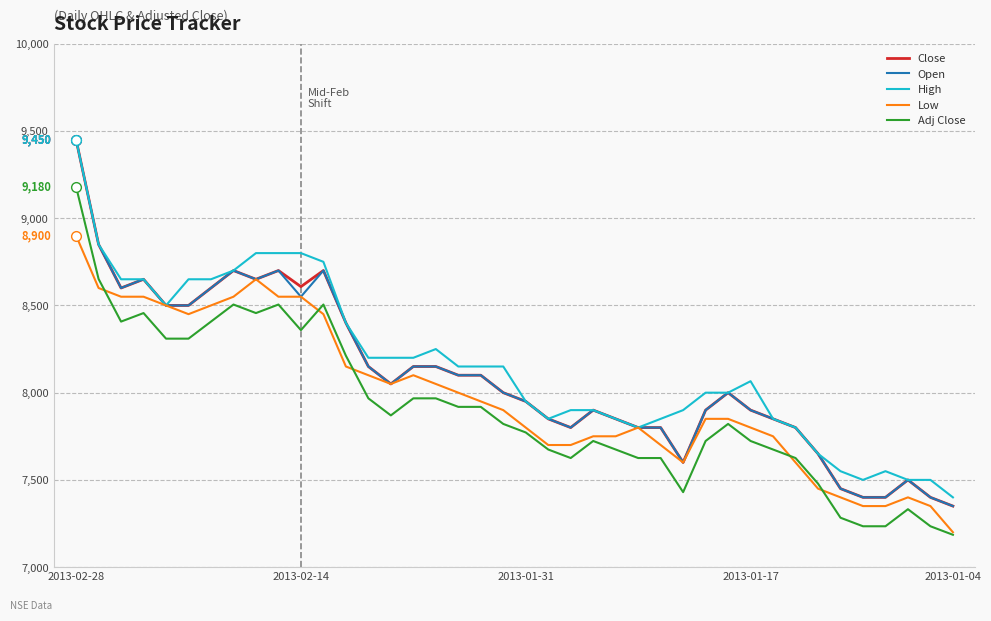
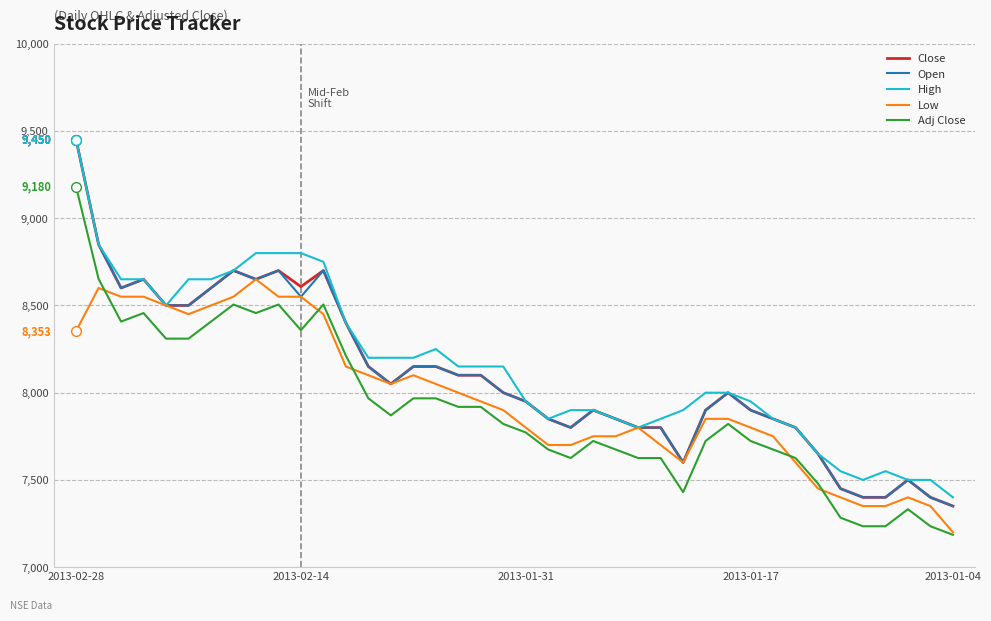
  {
    "Close": {
      "2013-02-14": "8,610"
    },
    "High": {
      "2013-02-14": "8,800",
-     "2013-01-17": "8,070",
+     "2013-01-17": "7,950",
      "2013-01-04": "7,400"
    },
    "Low": {
-     "2013-02-28": "8,900"
+     "2013-02-28": "8,353"
    },
    "Adj Close": {
      "2013-02-14": "8,360",
      "2013-01-31": "7,770",
      "2013-01-17": "7,720"
    }
  }
